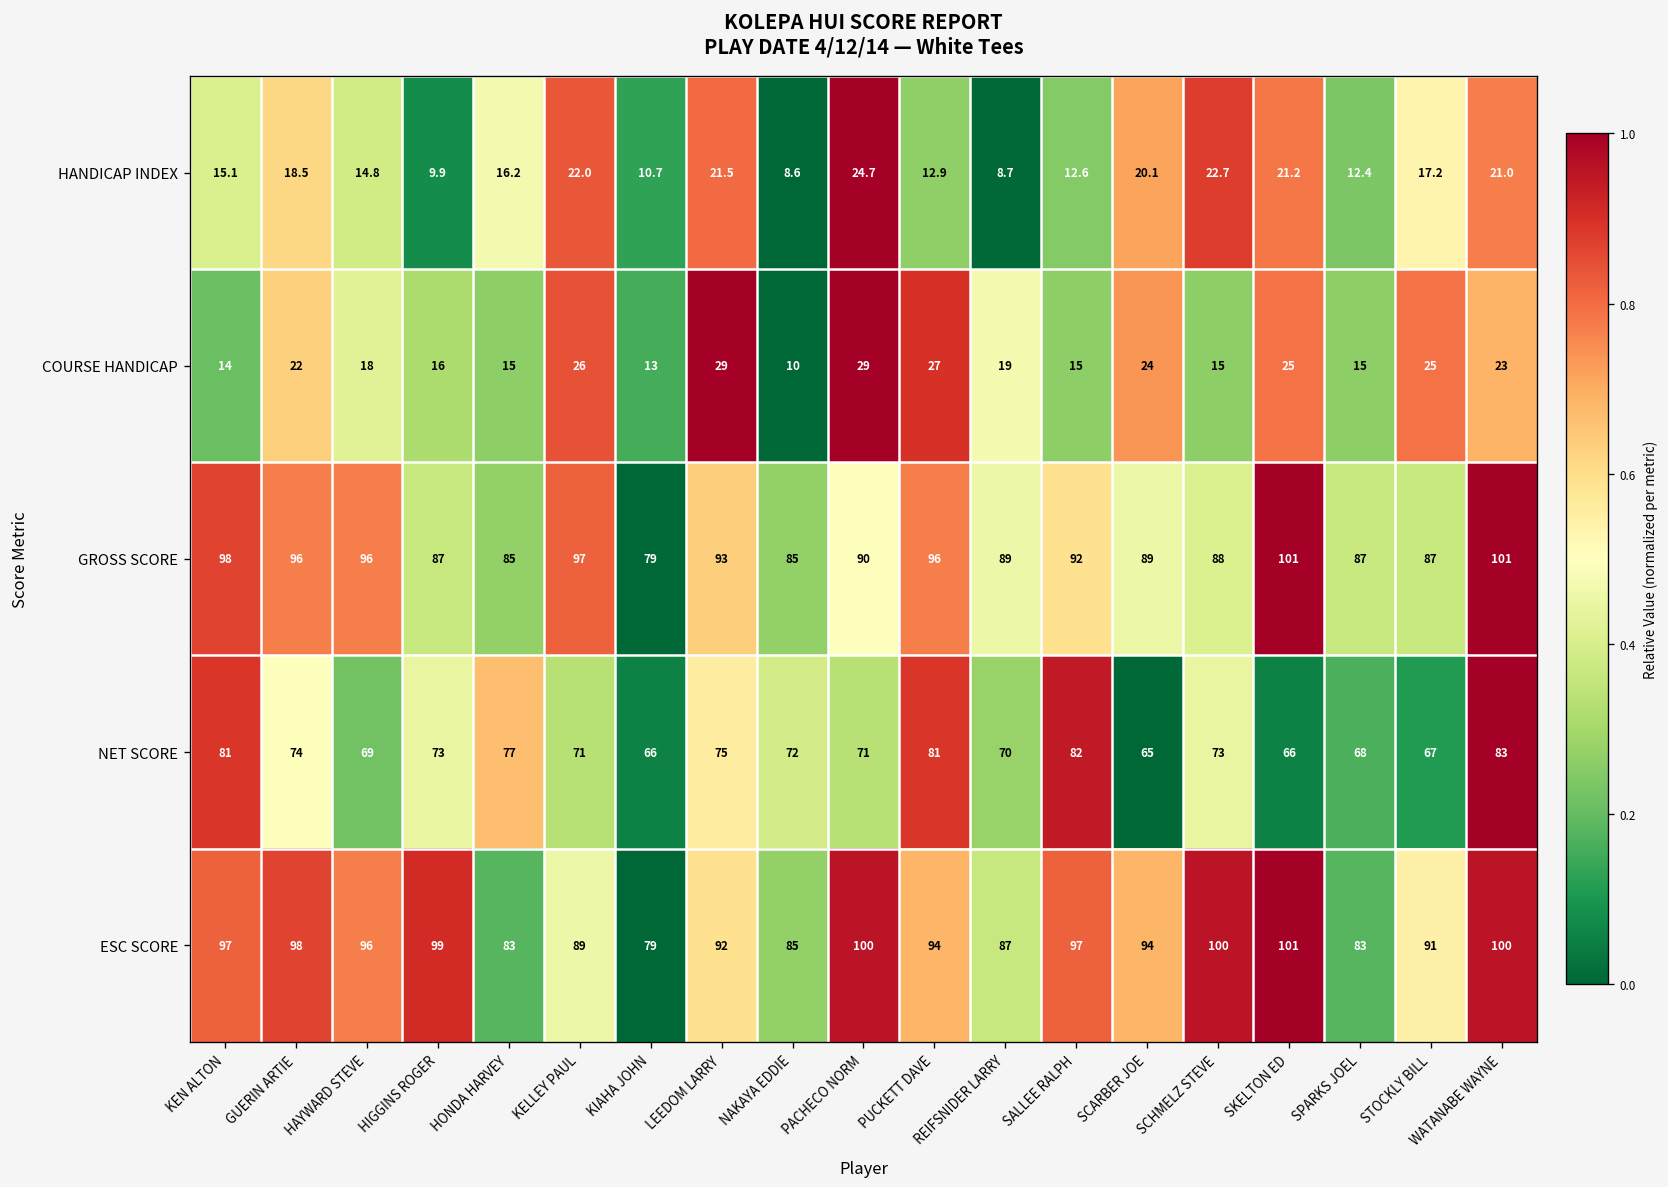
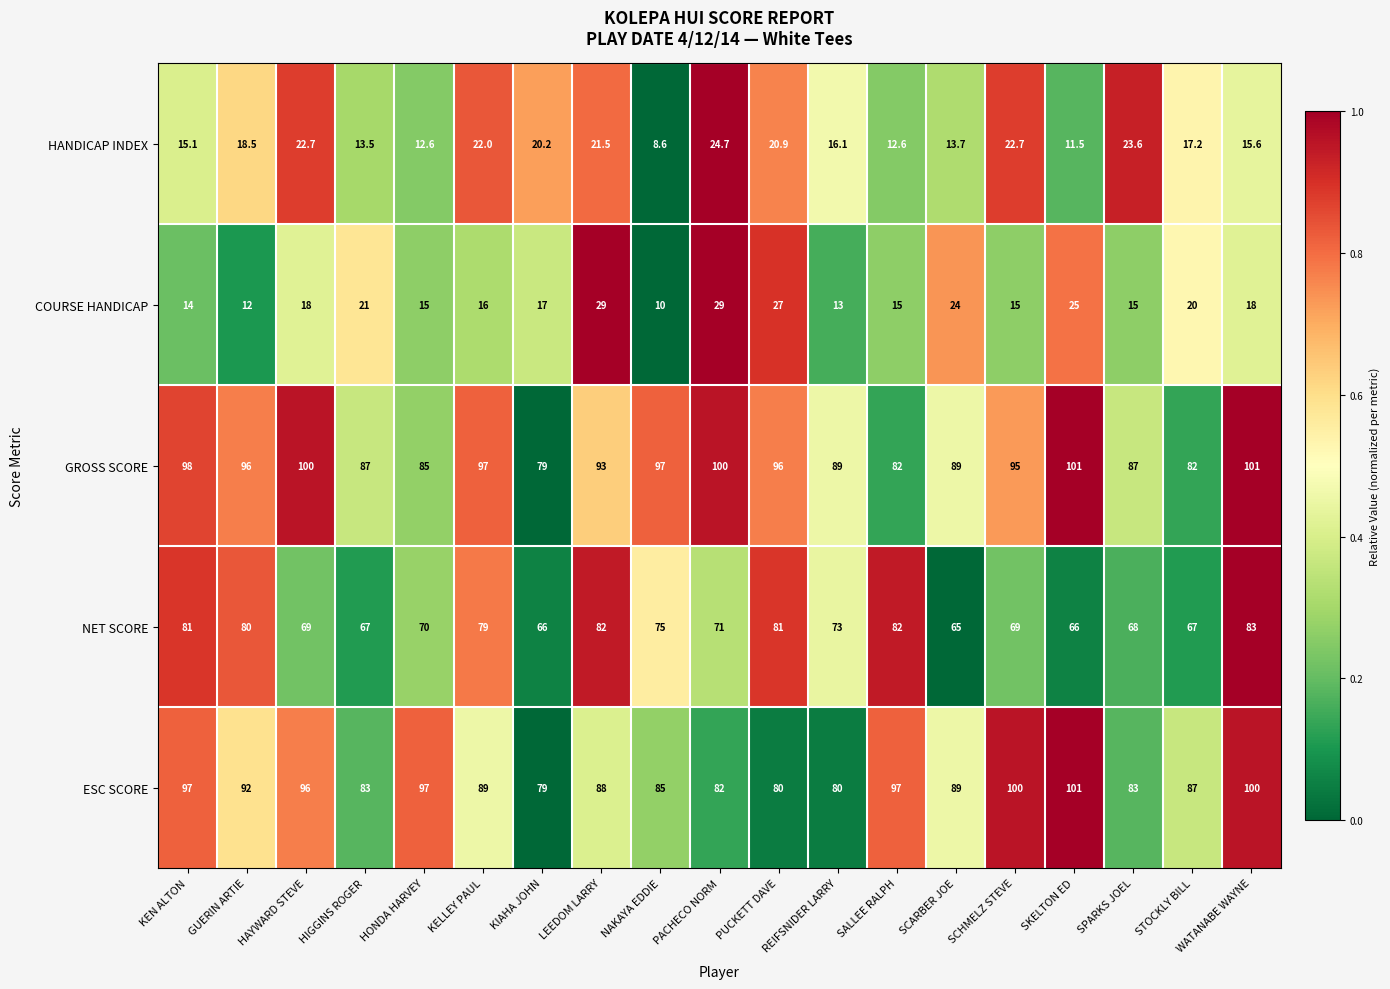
  {
    "HANDICAP INDEX": {
      "KEN ALTON": 15.1,
      "GUERIN ARTIE": 18.5,
-     "HAYWARD STEVE": 14.8,
-     "HIGGINS ROGER": 9.9,
-     "HONDA HARVEY": 16.2,
+     "HAYWARD STEVE": 22.7,
+     "HIGGINS ROGER": 13.5,
+     "HONDA HARVEY": 12.6,
      "KELLEY PAUL": 22.0,
-     "KIAHA JOHN": 10.7,
+     "KIAHA JOHN": 20.2,
      "LEEDOM LARRY": 21.5,
      "NAKAYA EDDIE": 8.6,
      "PACHECO NORM": 24.7,
-     "PUCKETT DAVE": 12.9,
-     "REIFSNIDER LARRY": 8.7,
+     "PUCKETT DAVE": 20.9,
+     "REIFSNIDER LARRY": 16.1,
      "SALLEE RALPH": 12.6,
-     "SCARBER JOE": 20.1,
+     "SCARBER JOE": 13.7,
      "SCHMELZ STEVE": 22.7,
-     "SKELTON ED": 21.2,
-     "SPARKS JOEL": 12.4,
+     "SKELTON ED": 11.5,
+     "SPARKS JOEL": 23.6,
      "STOCKLY BILL": 17.2,
-     "WATANABE WAYNE": 21.0
+     "WATANABE WAYNE": 15.6
    },
    "COURSE HANDICAP": {
      "KEN ALTON": 14,
-     "GUERIN ARTIE": 22,
+     "GUERIN ARTIE": 12,
      "HAYWARD STEVE": 18,
-     "HIGGINS ROGER": 16,
+     "HIGGINS ROGER": 21,
      "HONDA HARVEY": 15,
-     "KELLEY PAUL": 26,
-     "KIAHA JOHN": 13,
+     "KELLEY PAUL": 16,
+     "KIAHA JOHN": 17,
      "LEEDOM LARRY": 29,
      "NAKAYA EDDIE": 10,
      "PACHECO NORM": 29,
      "PUCKETT DAVE": 27,
-     "REIFSNIDER LARRY": 19,
+     "REIFSNIDER LARRY": 13,
      "SALLEE RALPH": 15,
      "SCARBER JOE": 24,
      "SCHMELZ STEVE": 15,
      "SKELTON ED": 25,
      "SPARKS JOEL": 15,
-     "STOCKLY BILL": 25,
-     "WATANABE WAYNE": 23
+     "STOCKLY BILL": 20,
+     "WATANABE WAYNE": 18
    },
    "GROSS SCORE": {
      "KEN ALTON": 98,
      "GUERIN ARTIE": 96,
-     "HAYWARD STEVE": 96,
+     "HAYWARD STEVE": 100,
      "HIGGINS ROGER": 87,
      "HONDA HARVEY": 85,
      "KELLEY PAUL": 97,
      "KIAHA JOHN": 79,
      "LEEDOM LARRY": 93,
-     "NAKAYA EDDIE": 85,
-     "PACHECO NORM": 90,
+     "NAKAYA EDDIE": 97,
+     "PACHECO NORM": 100,
      "PUCKETT DAVE": 96,
      "REIFSNIDER LARRY": 89,
-     "SALLEE RALPH": 92,
+     "SALLEE RALPH": 82,
      "SCARBER JOE": 89,
-     "SCHMELZ STEVE": 88,
+     "SCHMELZ STEVE": 95,
      "SKELTON ED": 101,
      "SPARKS JOEL": 87,
-     "STOCKLY BILL": 87,
+     "STOCKLY BILL": 82,
      "WATANABE WAYNE": 101
    },
    "NET SCORE": {
      "KEN ALTON": 81,
-     "GUERIN ARTIE": 74,
+     "GUERIN ARTIE": 80,
      "HAYWARD STEVE": 69,
-     "HIGGINS ROGER": 73,
-     "HONDA HARVEY": 77,
-     "KELLEY PAUL": 71,
+     "HIGGINS ROGER": 67,
+     "HONDA HARVEY": 70,
+     "KELLEY PAUL": 79,
      "KIAHA JOHN": 66,
-     "LEEDOM LARRY": 75,
-     "NAKAYA EDDIE": 72,
+     "LEEDOM LARRY": 82,
+     "NAKAYA EDDIE": 75,
      "PACHECO NORM": 71,
      "PUCKETT DAVE": 81,
-     "REIFSNIDER LARRY": 70,
+     "REIFSNIDER LARRY": 73,
      "SALLEE RALPH": 82,
      "SCARBER JOE": 65,
-     "SCHMELZ STEVE": 73,
+     "SCHMELZ STEVE": 69,
      "SKELTON ED": 66,
      "SPARKS JOEL": 68,
      "STOCKLY BILL": 67,
      "WATANABE WAYNE": 83
    },
    "ESC SCORE": {
      "KEN ALTON": 97,
-     "GUERIN ARTIE": 98,
+     "GUERIN ARTIE": 92,
      "HAYWARD STEVE": 96,
-     "HIGGINS ROGER": 99,
-     "HONDA HARVEY": 83,
+     "HIGGINS ROGER": 83,
+     "HONDA HARVEY": 97,
      "KELLEY PAUL": 89,
      "KIAHA JOHN": 79,
-     "LEEDOM LARRY": 92,
+     "LEEDOM LARRY": 88,
      "NAKAYA EDDIE": 85,
-     "PACHECO NORM": 100,
-     "PUCKETT DAVE": 94,
-     "REIFSNIDER LARRY": 87,
+     "PACHECO NORM": 82,
+     "PUCKETT DAVE": 80,
+     "REIFSNIDER LARRY": 80,
      "SALLEE RALPH": 97,
-     "SCARBER JOE": 94,
+     "SCARBER JOE": 89,
      "SCHMELZ STEVE": 100,
      "SKELTON ED": 101,
      "SPARKS JOEL": 83,
-     "STOCKLY BILL": 91,
+     "STOCKLY BILL": 87,
      "WATANABE WAYNE": 100
    }
  }
